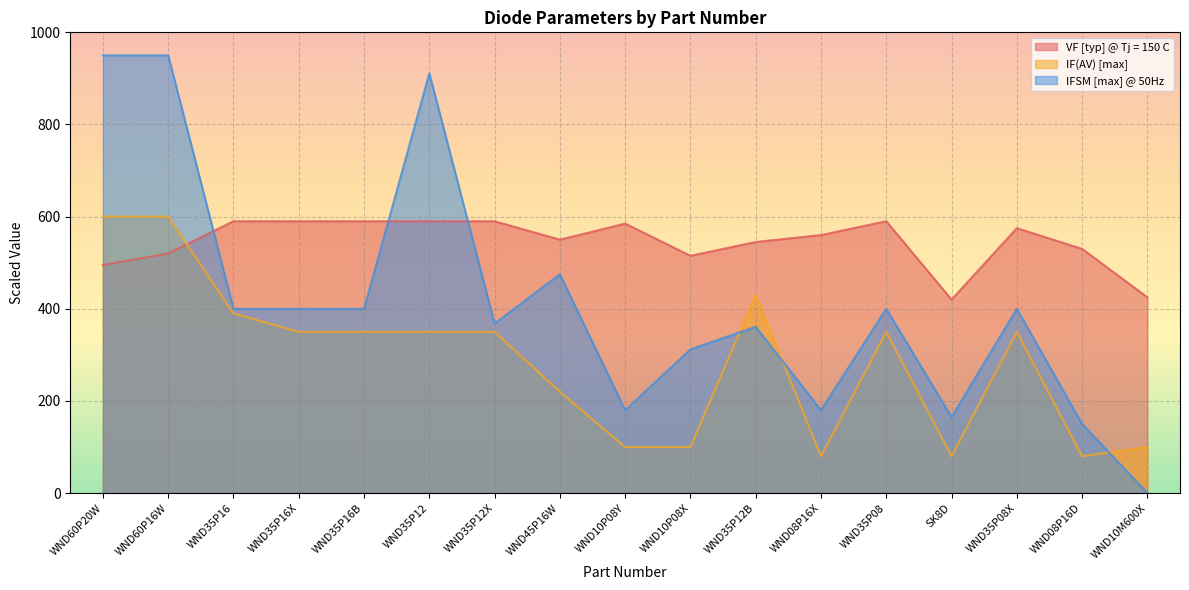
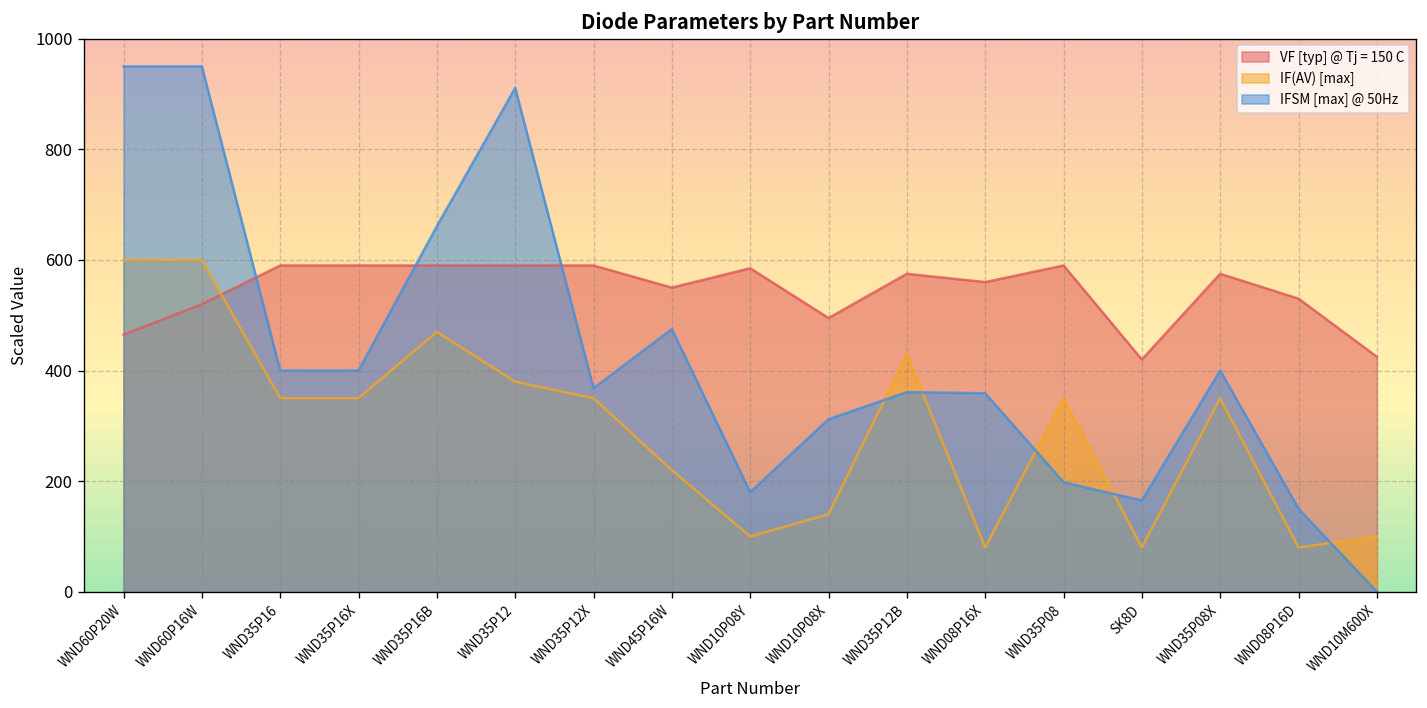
  {
    "VF [typ] @ Tj = 150 C": {
-     "WND60P20W": 500,
+     "WND60P20W": 470,
      "WND60P16W": 520,
      "WND35P16": 590,
      "WND35P16X": 590,
      "WND35P16B": 590,
      "WND35P12": 590,
      "WND35P12X": 590,
      "WND45P16W": 550,
      "WND10P08Y": 590,
-     "WND10P08X": 520,
-     "WND35P12B": 550,
+     "WND10P08X": 500,
+     "WND35P12B": 580,
      "WND08P16X": 560,
      "WND35P08": 590,
      "SK8D": 420,
      "WND35P08X": 580,
      "WND08P16D": 530,
      "WND10M600X": 430
    },
    "IF(AV) [max]": {
      "WND60P20W": 600,
      "WND60P16W": 600,
-     "WND35P16": 390,
+     "WND35P16": 350,
      "WND35P16X": 350,
-     "WND35P16B": 350,
-     "WND35P12": 350,
+     "WND35P16B": 470,
+     "WND35P12": 380,
      "WND35P12X": 350,
      "WND45P16W": 220,
      "WND10P08Y": 100,
-     "WND10P08X": 100,
+     "WND10P08X": 140,
      "WND35P12B": 430,
      "WND08P16X": 80,
      "WND35P08": 350,
      "SK8D": 80,
      "WND35P08X": 350,
      "WND08P16D": 80,
      "WND10M600X": 100
    },
    "IFSM [max] @ 50Hz": {
      "WND60P20W": 950,
      "WND60P16W": 950,
      "WND35P16": 400,
      "WND35P16X": 400,
-     "WND35P16B": 400,
+     "WND35P16B": 660,
      "WND35P12": 910,
      "WND35P12X": 370,
      "WND45P16W": 480,
      "WND10P08Y": 180,
      "WND10P08X": 310,
      "WND35P12B": 360,
-     "WND08P16X": 180,
-     "WND35P08": 400,
+     "WND08P16X": 360,
+     "WND35P08": 200,
      "SK8D": 170,
      "WND35P08X": 400,
      "WND08P16D": 150,
      "WND10M600X": 0
    }
  }
